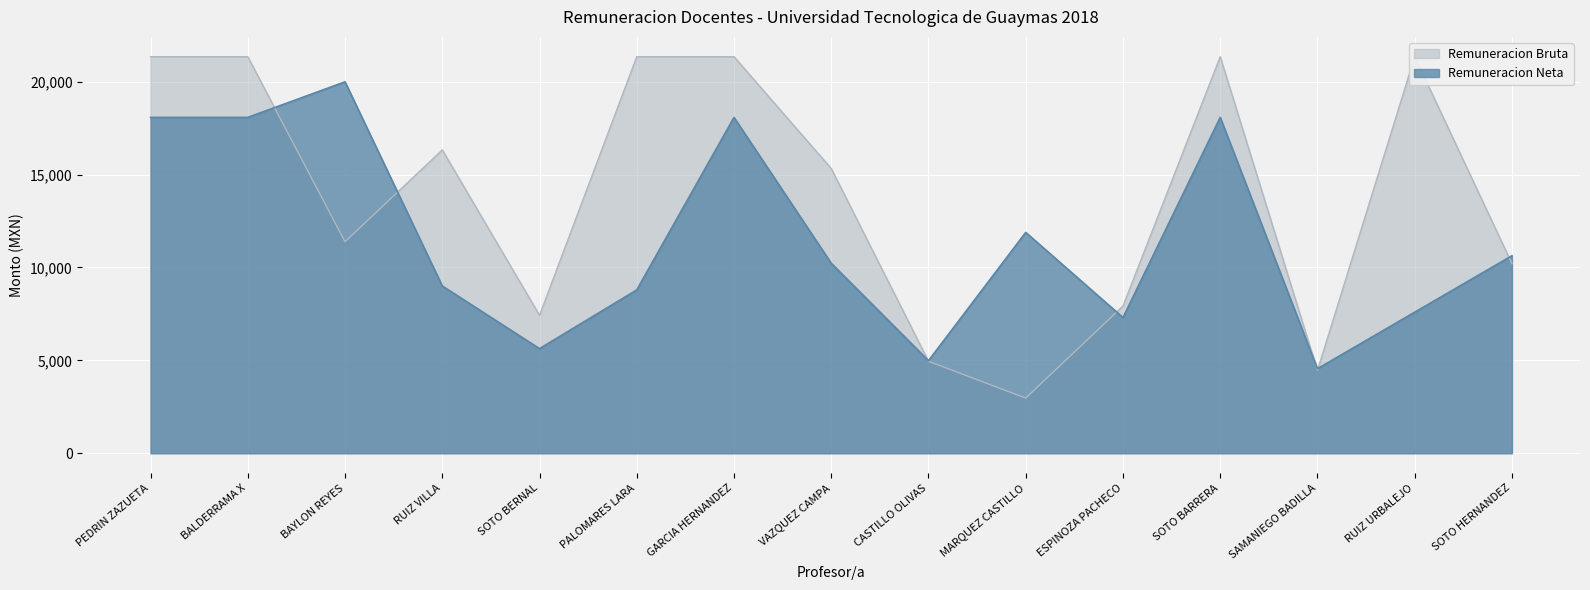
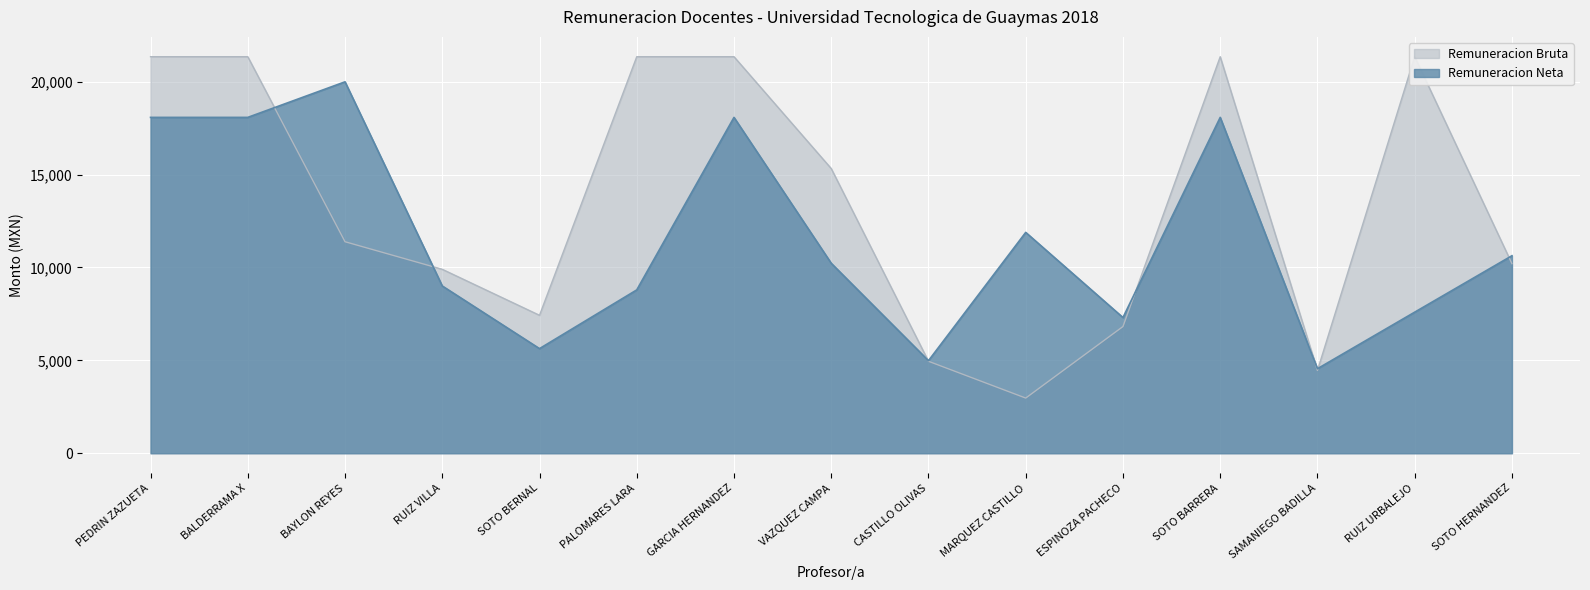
  {
    "Remuneracion Bruta": {
      "PEDRIN ZAZUETA": "21,300",
      "BALDERRAMA X": "21,300",
      "BAYLON REYES": "11,400",
-     "RUIZ VILLA": "16,300",
+     "RUIZ VILLA": "9,900",
      "SOTO BERNAL": "7,400",
      "PALOMARES LARA": "21,300",
      "GARCIA HERNANDEZ": "21,300",
      "VAZQUEZ CAMPA": "15,300",
      "MARQUEZ CASTILLO": "3,000",
-     "ESPINOZA PACHECO": "7,900",
+     "ESPINOZA PACHECO": "6,800",
      "SOTO BARRERA": "21,300",
      "SOTO HERNANDEZ": "10,200"
    },
    "Remuneracion Neta": {
      "PEDRIN ZAZUETA": "18,100",
      "BALDERRAMA X": "18,100",
      "BAYLON REYES": "20,000",
      "RUIZ VILLA": "9,000",
      "SOTO BERNAL": "5,600",
      "PALOMARES LARA": "8,800",
      "GARCIA HERNANDEZ": "18,100",
      "VAZQUEZ CAMPA": "10,200",
      "MARQUEZ CASTILLO": "11,900",
      "ESPINOZA PACHECO": "7,300",
      "SOTO BARRERA": "18,100",
      "RUIZ URBALEJO": "7,600",
      "SOTO HERNANDEZ": "10,600"
    }
  }
